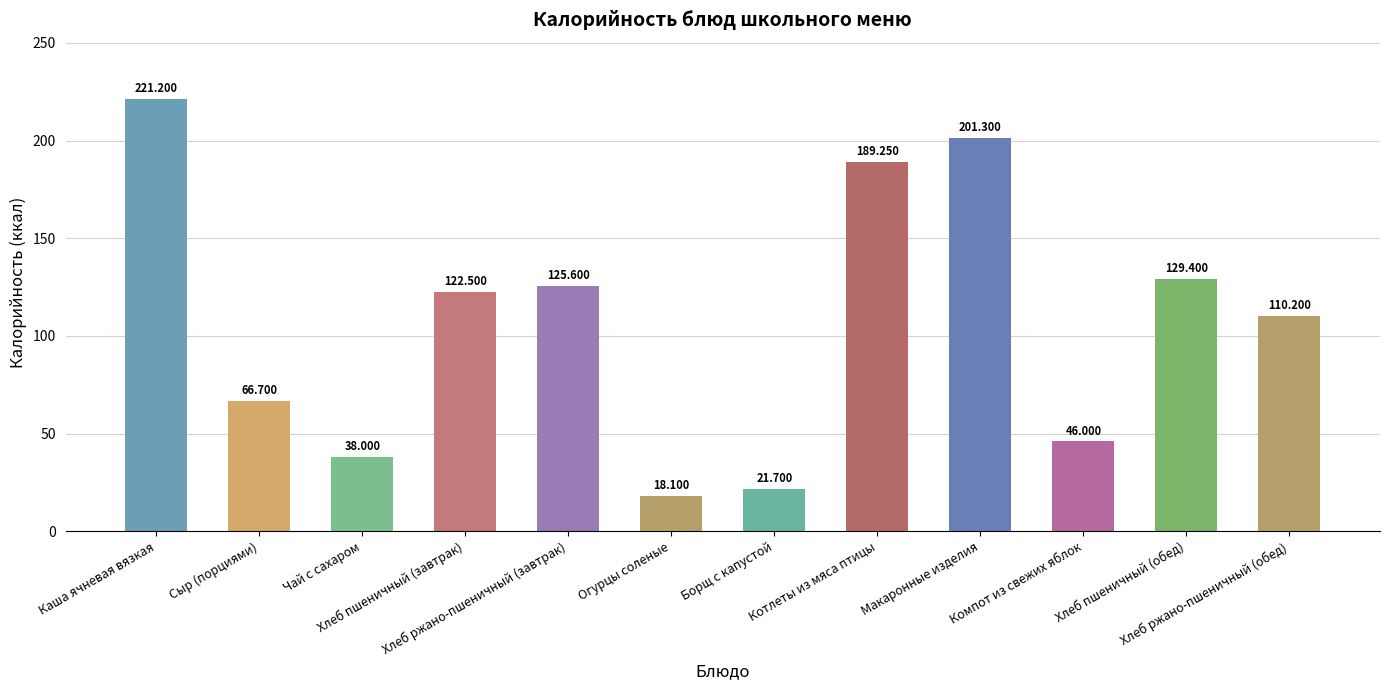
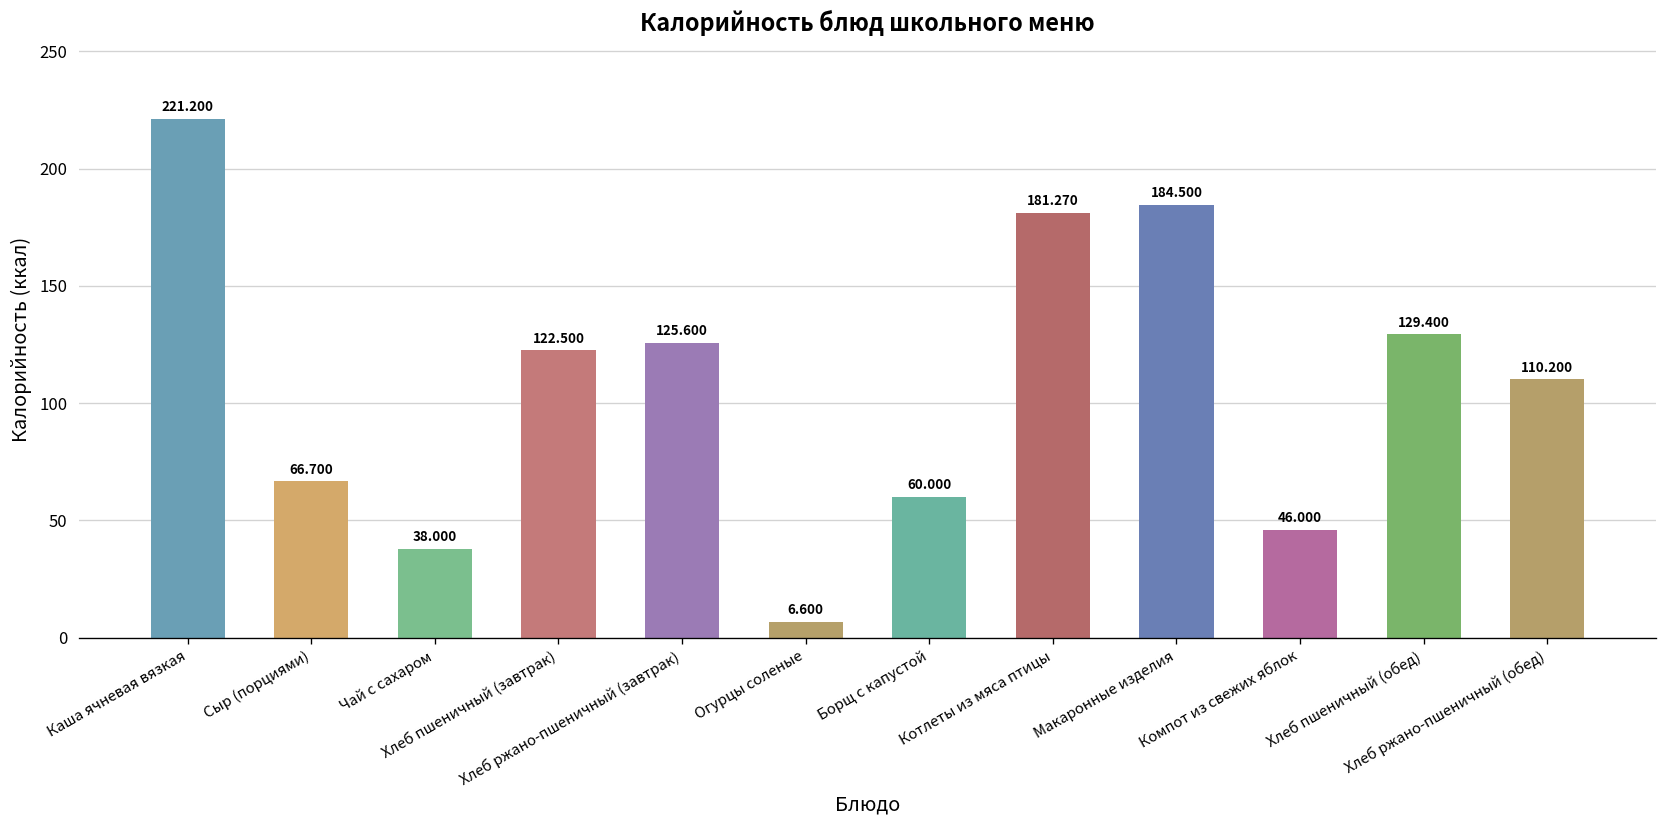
  {
    "Каша ячневая вязкая": 221.200,
    "Сыр (порциями)": 66.700,
    "Чай с сахаром": 38.000,
    "Хлеб пшеничный (завтрак)": 122.500,
    "Хлеб ржано-пшеничный (завтрак)": 125.600,
-   "Огурцы соленые": 18.100,
-   "Борщ с капустой": 21.700,
-   "Котлеты из мяса птицы": 189.250,
-   "Макаронные изделия": 201.300,
+   "Огурцы соленые": 6.600,
+   "Борщ с капустой": 60.000,
+   "Котлеты из мяса птицы": 181.270,
+   "Макаронные изделия": 184.500,
    "Компот из свежих яблок": 46.000,
    "Хлеб пшеничный (обед)": 129.400,
    "Хлеб ржано-пшеничный (обед)": 110.200
  }
